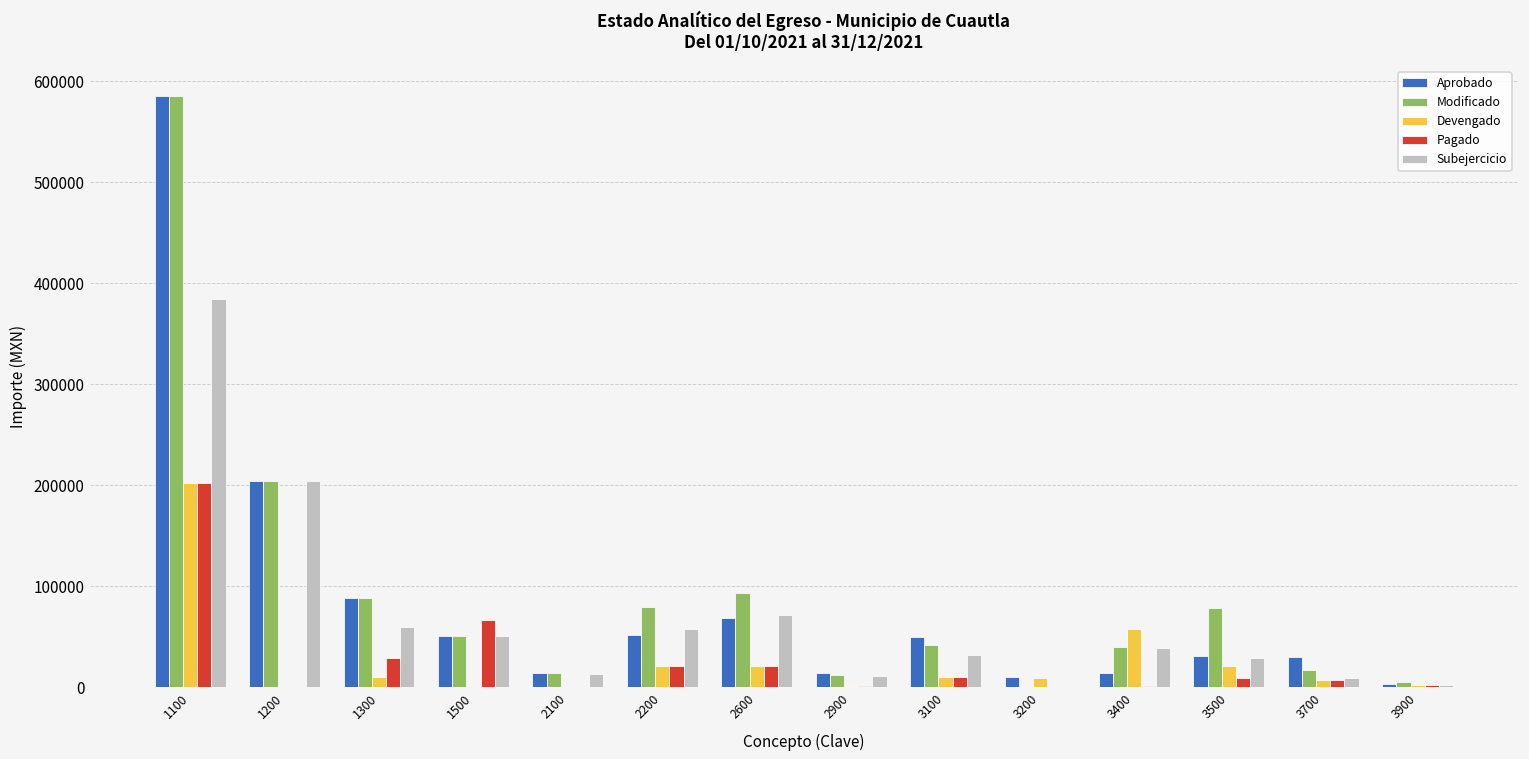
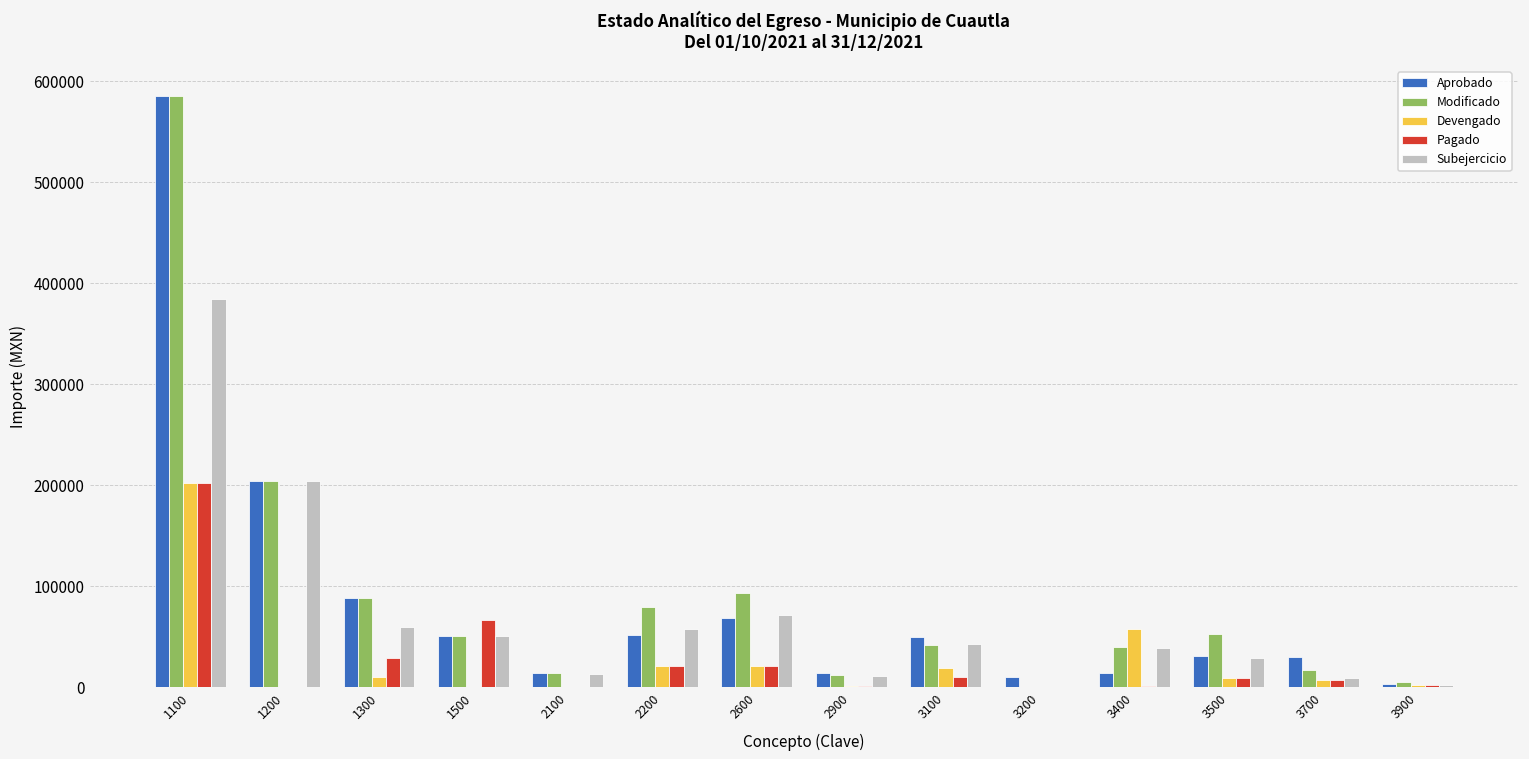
  {
    "Aprobado": {
      "1100": 590000,
      "1200": 200000,
      "1300": 90000,
      "1500": 50000,
      "2100": 10000,
      "2200": 50000,
      "2600": 70000,
      "2900": 10000,
      "3100": 50000,
      "3200": 10000,
      "3400": 10000,
      "3500": 30000,
      "3700": 30000,
      "3900": 0
    },
    "Modificado": {
      "1100": 590000,
      "1200": 200000,
      "1300": 90000,
      "1500": 50000,
      "2100": 10000,
      "2200": 80000,
      "2600": 90000,
      "2900": 10000,
      "3100": 40000,
      "3200": 0,
      "3400": 40000,
-     "3500": 80000,
+     "3500": 50000,
      "3700": 20000,
      "3900": 0
    },
    "Devengado": {
      "1100": 200000,
      "1200": 0,
      "1300": 10000,
      "1500": 0,
      "2200": 20000,
      "2600": 20000,
-     "3100": 10000,
-     "3200": 10000,
+     "3100": 20000,
+     "3200": 0,
      "3400": 60000,
-     "3500": 20000,
+     "3500": 10000,
      "3700": 10000
    },
    "Pagado": {
      "1100": 200000,
      "1200": 0,
      "1300": 30000,
      "1500": 70000,
      "2200": 20000,
      "2600": 20000,
      "3100": 10000,
      "3200": 0,
      "3500": 10000,
      "3700": 10000
    },
    "Subejercicio": {
      "1100": 380000,
      "1200": 200000,
      "1300": 60000,
      "1500": 50000,
      "2100": 10000,
      "2200": 60000,
      "2600": 70000,
      "2900": 10000,
-     "3100": 30000,
+     "3100": 40000,
      "3200": 0,
      "3400": 40000,
      "3500": 30000,
      "3700": 10000
    }
  }
